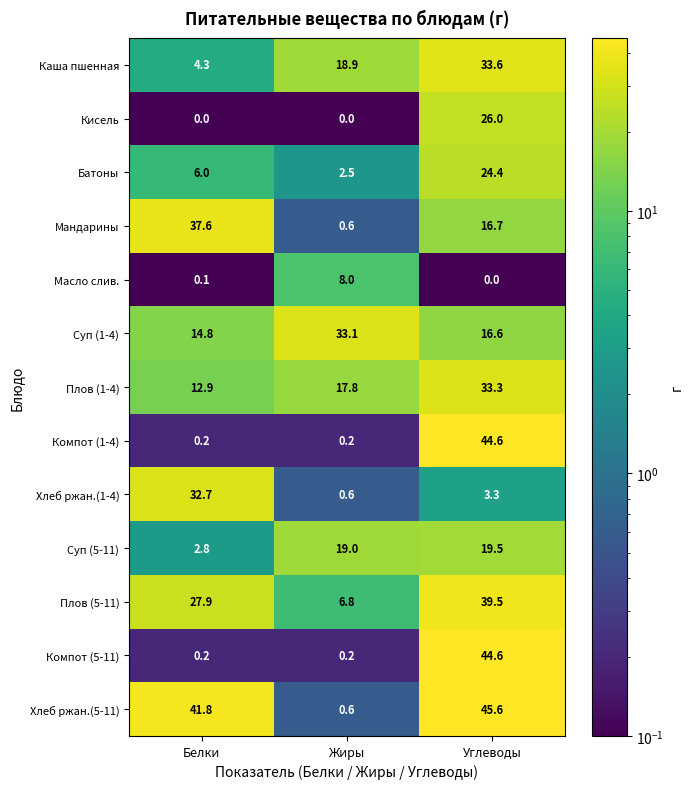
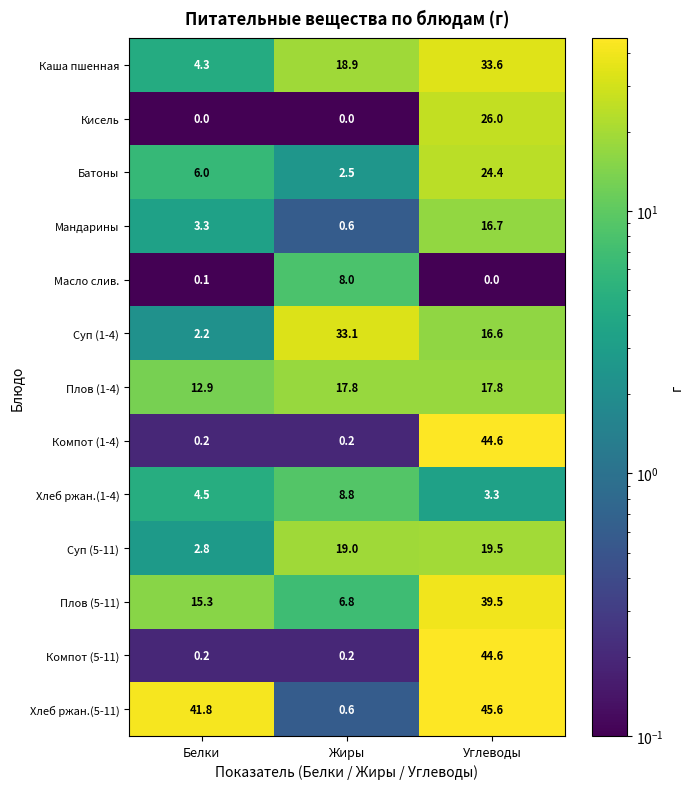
  {
    "Каша пшенная": {
      "Белки": 4.3,
      "Жиры": 18.9,
      "Углеводы": 33.6
    },
    "Кисель": {
      "Белки": 0.0,
      "Жиры": 0.0,
      "Углеводы": 26.0
    },
    "Батоны": {
      "Белки": 6.0,
      "Жиры": 2.5,
      "Углеводы": 24.4
    },
    "Мандарины": {
-     "Белки": 37.6,
+     "Белки": 3.3,
      "Жиры": 0.6,
      "Углеводы": 16.7
    },
    "Масло слив.": {
      "Белки": 0.1,
      "Жиры": 8.0,
      "Углеводы": 0.0
    },
    "Суп (1-4)": {
-     "Белки": 14.8,
+     "Белки": 2.2,
      "Жиры": 33.1,
      "Углеводы": 16.6
    },
    "Плов (1-4)": {
      "Белки": 12.9,
      "Жиры": 17.8,
-     "Углеводы": 33.3
+     "Углеводы": 17.8
    },
    "Компот (1-4)": {
      "Белки": 0.2,
      "Жиры": 0.2,
      "Углеводы": 44.6
    },
    "Хлеб ржан.(1-4)": {
-     "Белки": 32.7,
-     "Жиры": 0.6,
+     "Белки": 4.5,
+     "Жиры": 8.8,
      "Углеводы": 3.3
    },
    "Суп (5-11)": {
      "Белки": 2.8,
      "Жиры": 19.0,
      "Углеводы": 19.5
    },
    "Плов (5-11)": {
-     "Белки": 27.9,
+     "Белки": 15.3,
      "Жиры": 6.8,
      "Углеводы": 39.5
    },
    "Компот (5-11)": {
      "Белки": 0.2,
      "Жиры": 0.2,
      "Углеводы": 44.6
    },
    "Хлеб ржан.(5-11)": {
      "Белки": 41.8,
      "Жиры": 0.6,
      "Углеводы": 45.6
    }
  }
